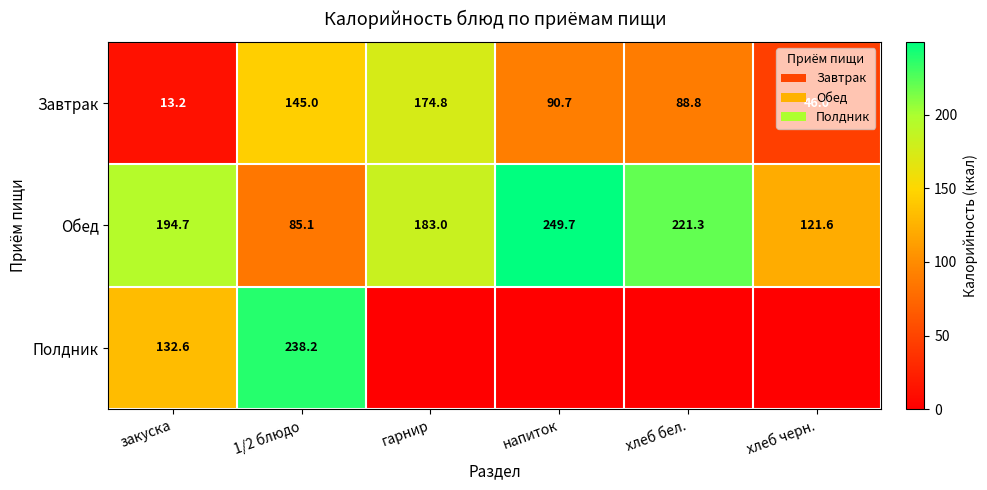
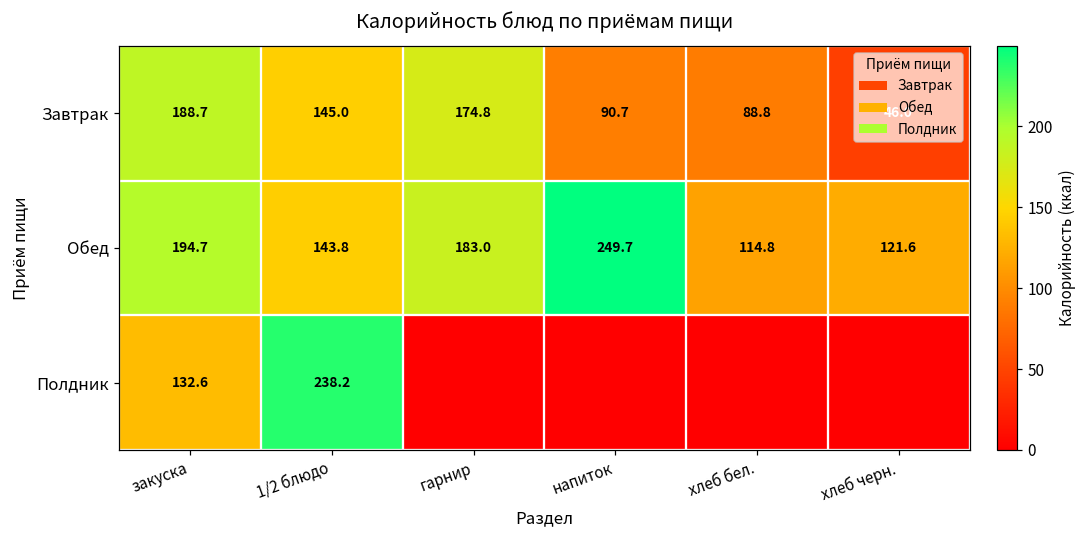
  {
    "Завтрак": {
-     "закуска": 13.2,
+     "закуска": 188.7,
      "1/2 блюдо": 145.0,
      "гарнир": 174.8,
      "напиток": 90.7,
      "хлеб бел.": 88.8
    },
    "Обед": {
      "закуска": 194.7,
-     "1/2 блюдо": 85.1,
+     "1/2 блюдо": 143.8,
      "гарнир": 183.0,
      "напиток": 249.7,
-     "хлеб бел.": 221.3,
+     "хлеб бел.": 114.8,
      "хлеб черн.": 121.6
    },
    "Полдник": {
      "закуска": 132.6,
      "1/2 блюдо": 238.2
    }
  }
